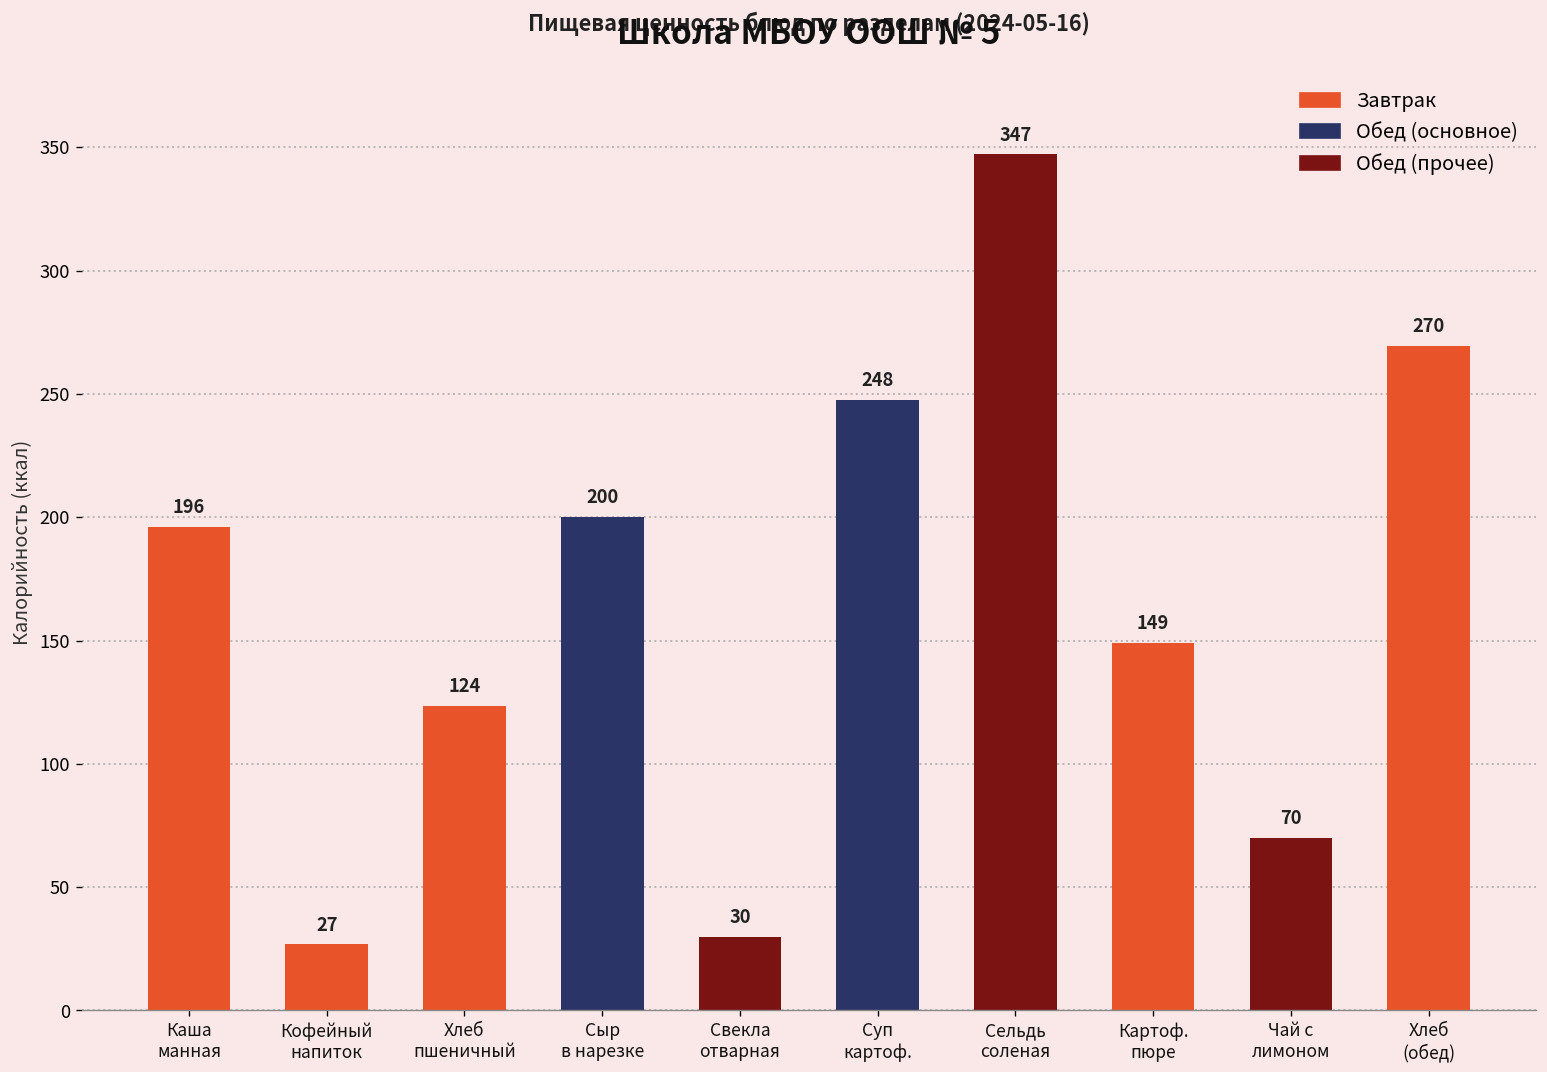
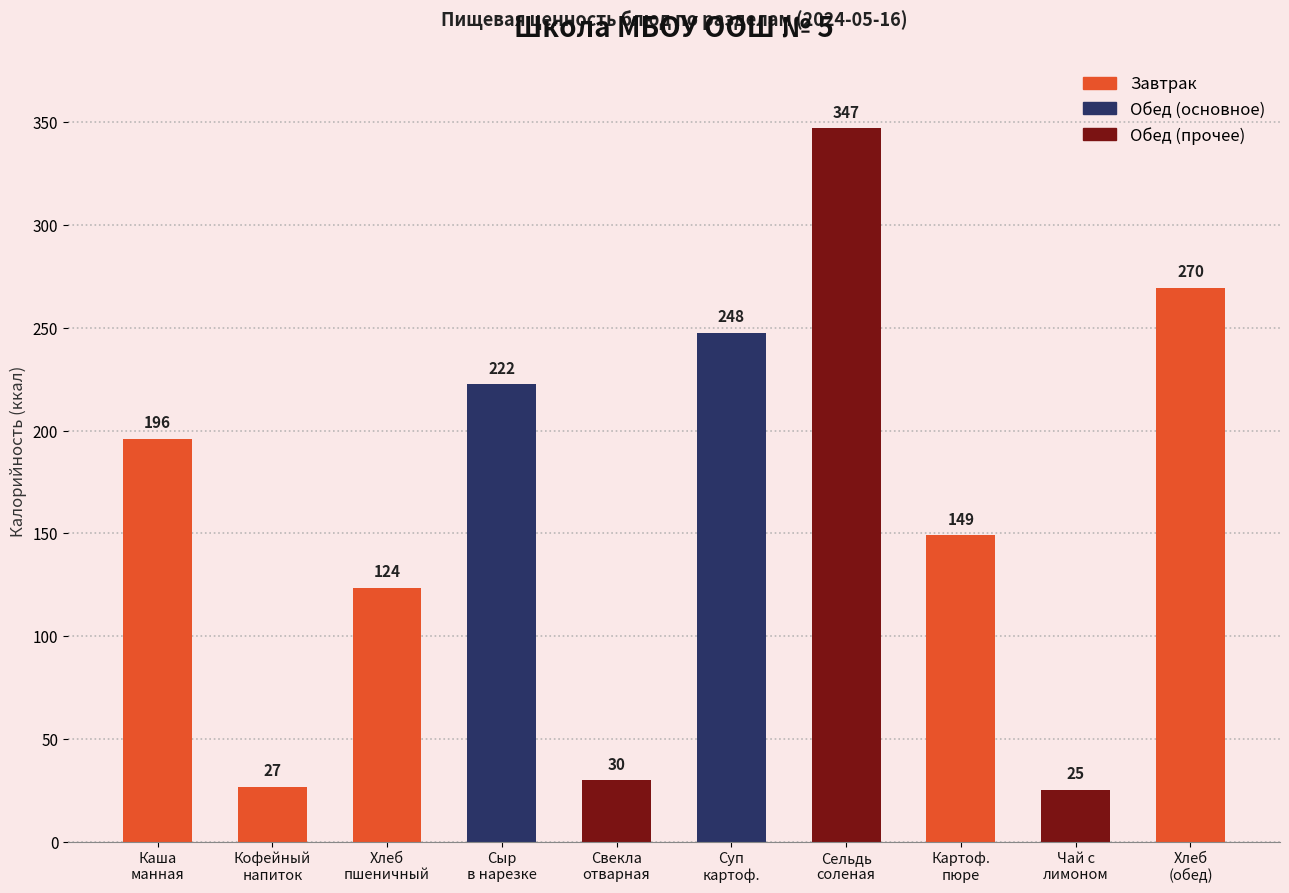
  {
    "Каша манная": 196,
    "Кофейный напиток": 27,
    "Хлеб пшеничный": 124,
-   "Сыр в нарезке": 200,
+   "Сыр в нарезке": 222,
    "Свекла отварная": 30,
    "Суп картоф.": 248,
    "Сельдь соленая": 347,
    "Картоф. пюре": 149,
-   "Чай с лимоном": 70,
+   "Чай с лимоном": 25,
    "Хлеб (обед)": 270
  }
